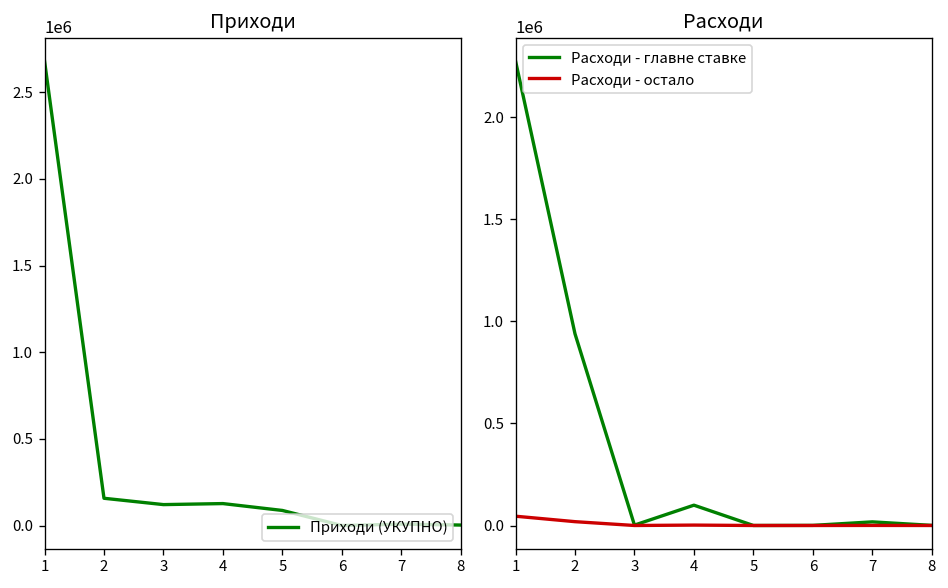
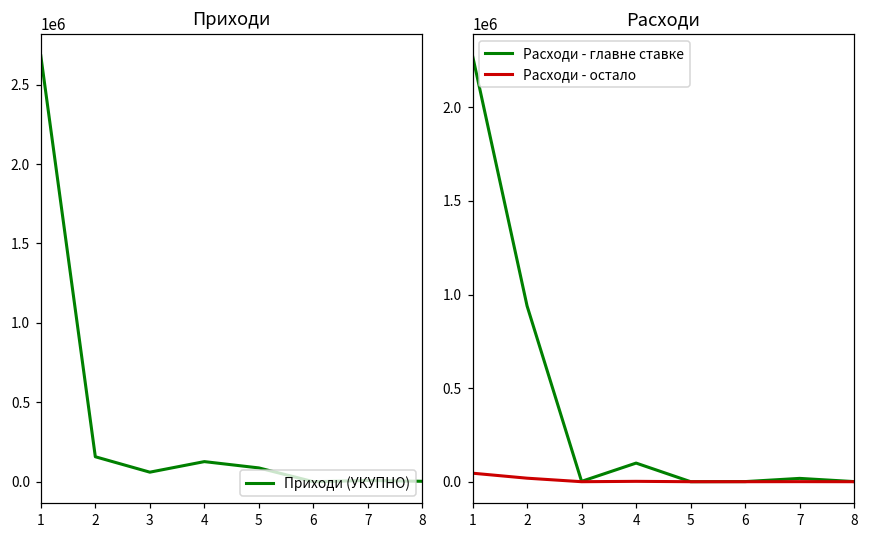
  {
    "Приходи": {
      "1": 2680000,
      "2": 160000,
-     "3": 120000,
+     "3": 60000,
      "4": 130000,
      "5": 90000,
      "8": 0
    },
    "Расходи": {
      "Расходи - главне ставке": {
        "1": 2280000,
        "2": 940000,
        "4": 100000,
        "7": 20000
      },
      "Расходи - остало": {
        "1": 50000,
        "2": 20000,
        "4": 0,
        "7": 0
      }
    }
  }
